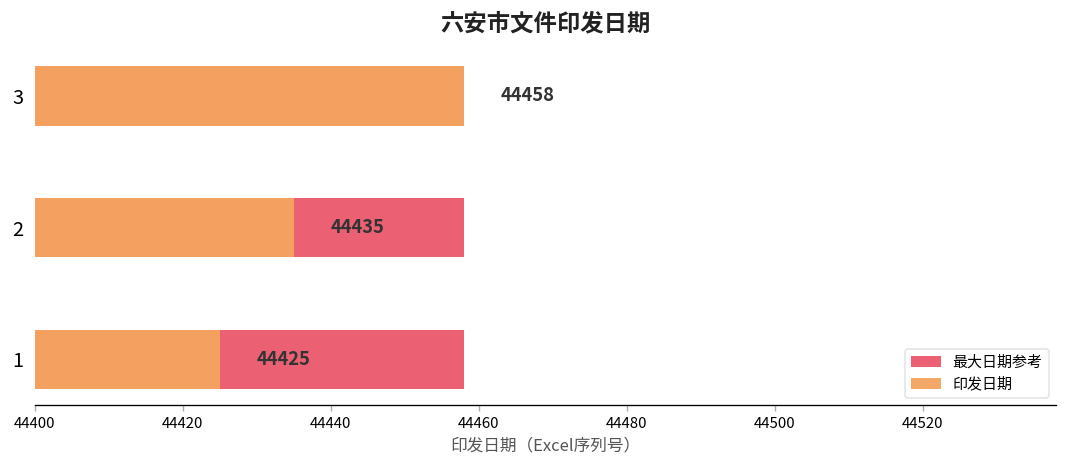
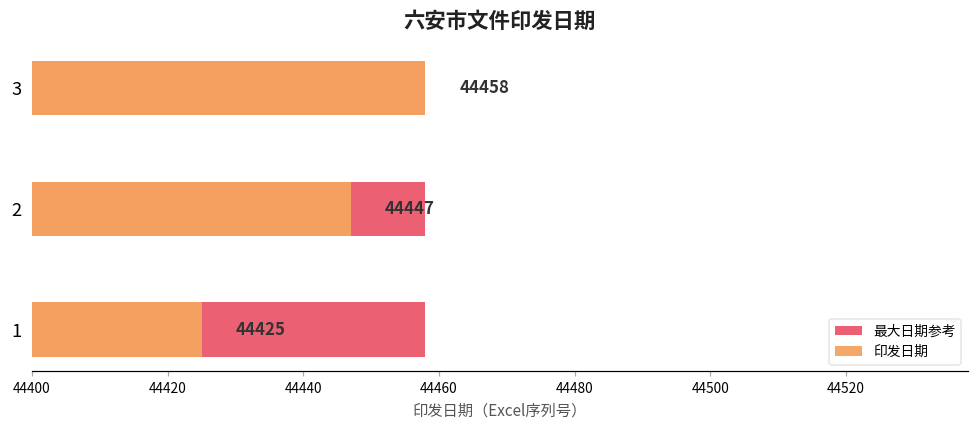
  {
    "最大日期参考": {
      "3": 44458
    },
    "印发日期": {
-     "2": 44435
+     "2": 44447
    }
  }
